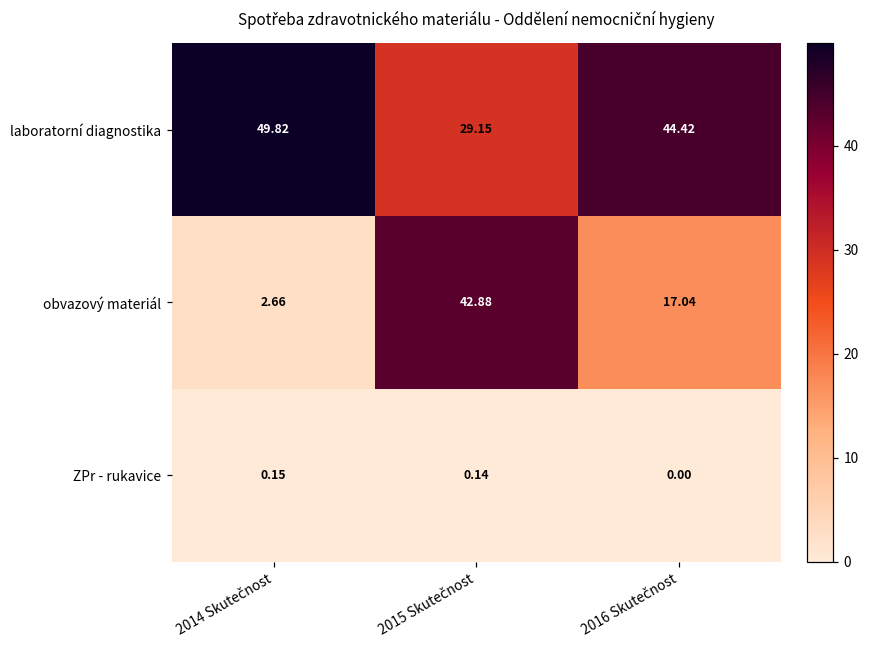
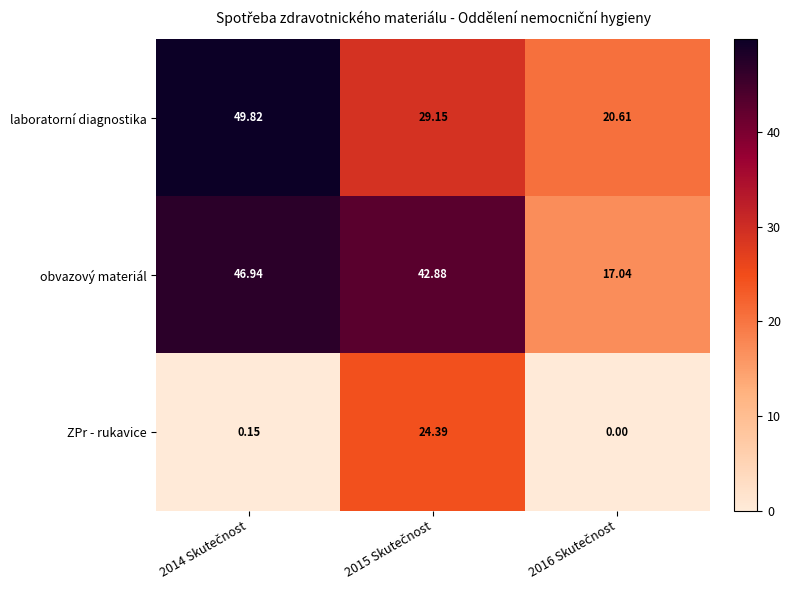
  {
    "laboratorní diagnostika": {
      "2014 Skutečnost": 49.82,
      "2015 Skutečnost": 29.15,
-     "2016 Skutečnost": 44.42
+     "2016 Skutečnost": 20.61
    },
    "obvazový materiál": {
-     "2014 Skutečnost": 2.66,
+     "2014 Skutečnost": 46.94,
      "2015 Skutečnost": 42.88,
      "2016 Skutečnost": 17.04
    },
    "ZPr - rukavice": {
      "2014 Skutečnost": 0.15,
-     "2015 Skutečnost": 0.14,
+     "2015 Skutečnost": 24.39,
      "2016 Skutečnost": 0.00
    }
  }
